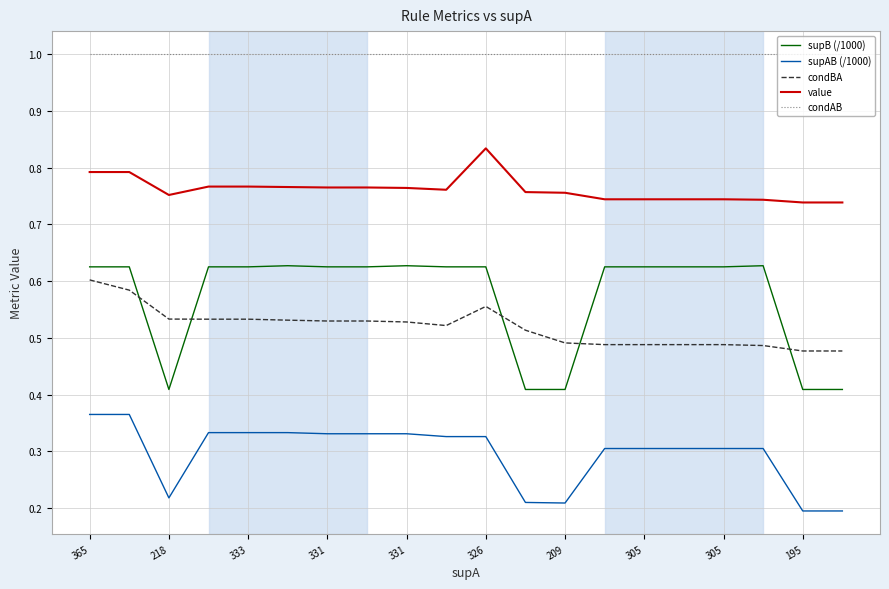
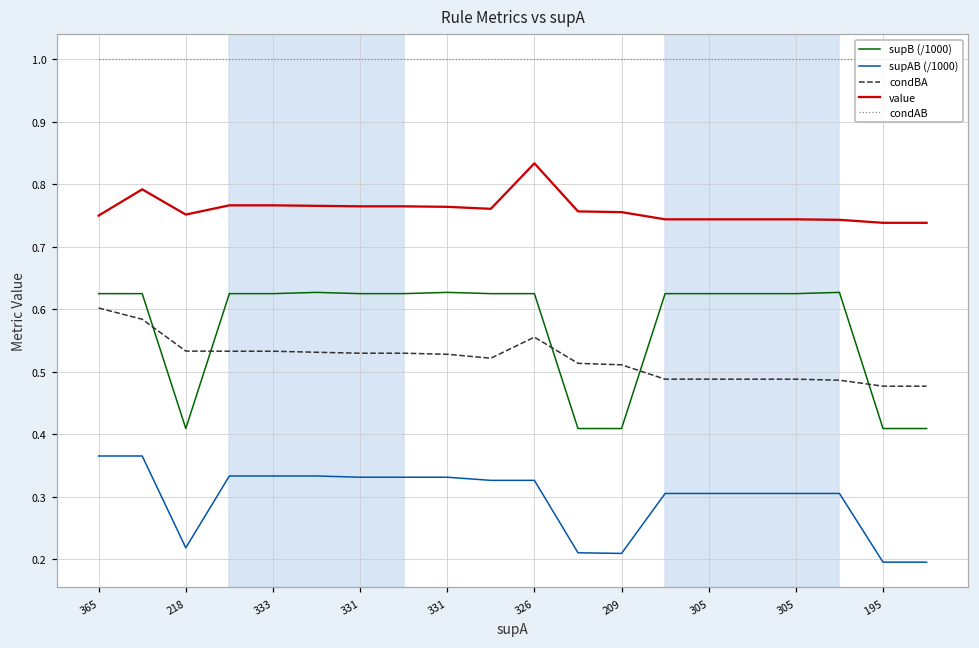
  {
    "supB (/1000)": {
      "365": 0.63,
      "218": 0.41,
      "333": 0.63,
      "326": 0.63,
      "209": 0.41,
      "195": 0.41
    },
    "supAB (/1000)": {
      "365": 0.37,
      "218": 0.22,
      "333": 0.33,
      "326": 0.33,
      "209": 0.21,
      "195": 0.20
    },
    "condBA": {
      "365": 0.60,
      "218": 0.53,
      "333": 0.53,
      "326": 0.56,
-     "209": 0.49,
+     "209": 0.51,
      "195": 0.48
    },
    "value": {
-     "365": 0.79,
+     "365": 0.75,
      "218": 0.75,
      "333": 0.77,
      "326": 0.83,
      "209": 0.76,
      "195": 0.74
    },
    "condAB": {
      "365": 1.00,
      "218": 1.00,
      "333": 1.00,
      "326": 1.00,
      "209": 1.00
    }
  }
